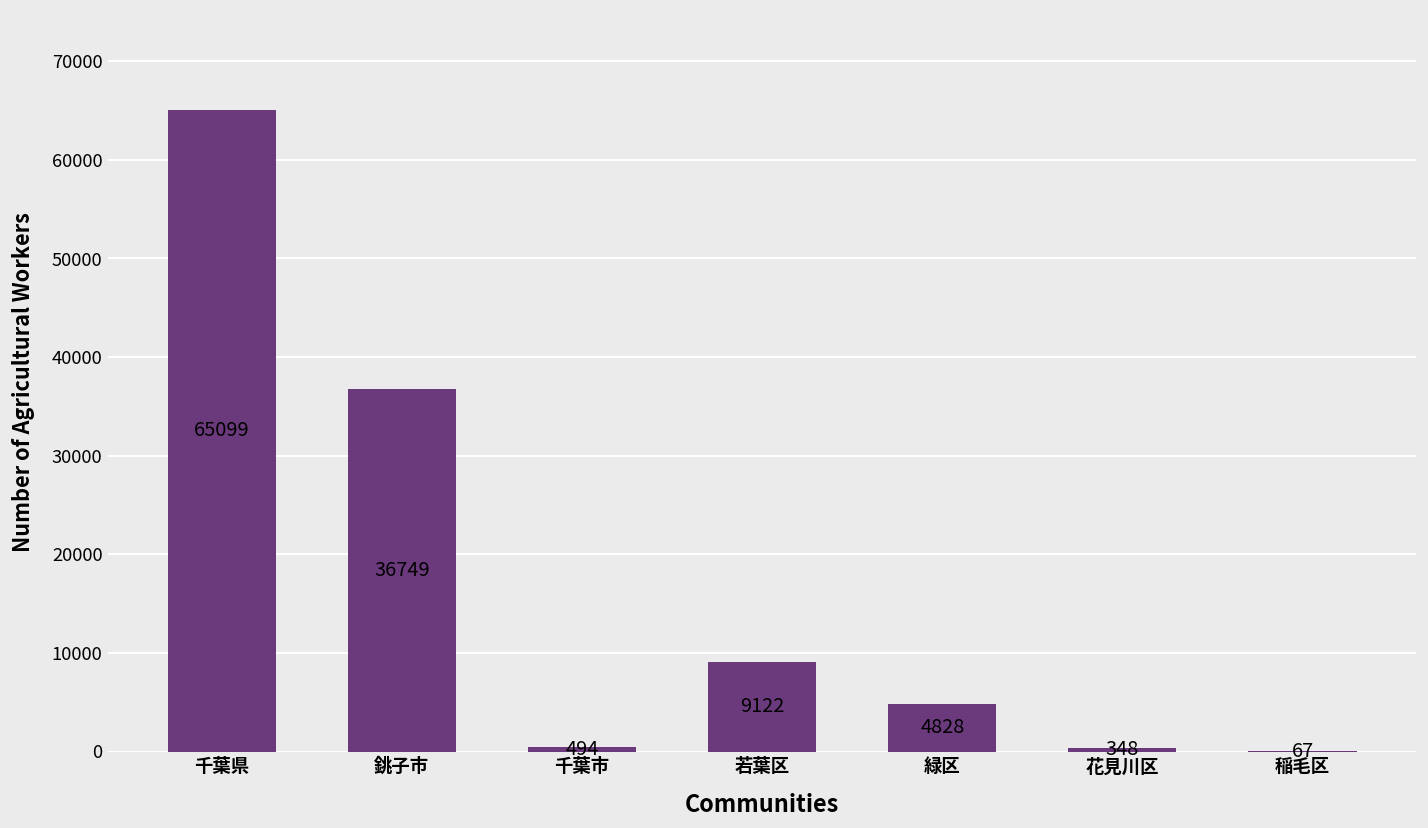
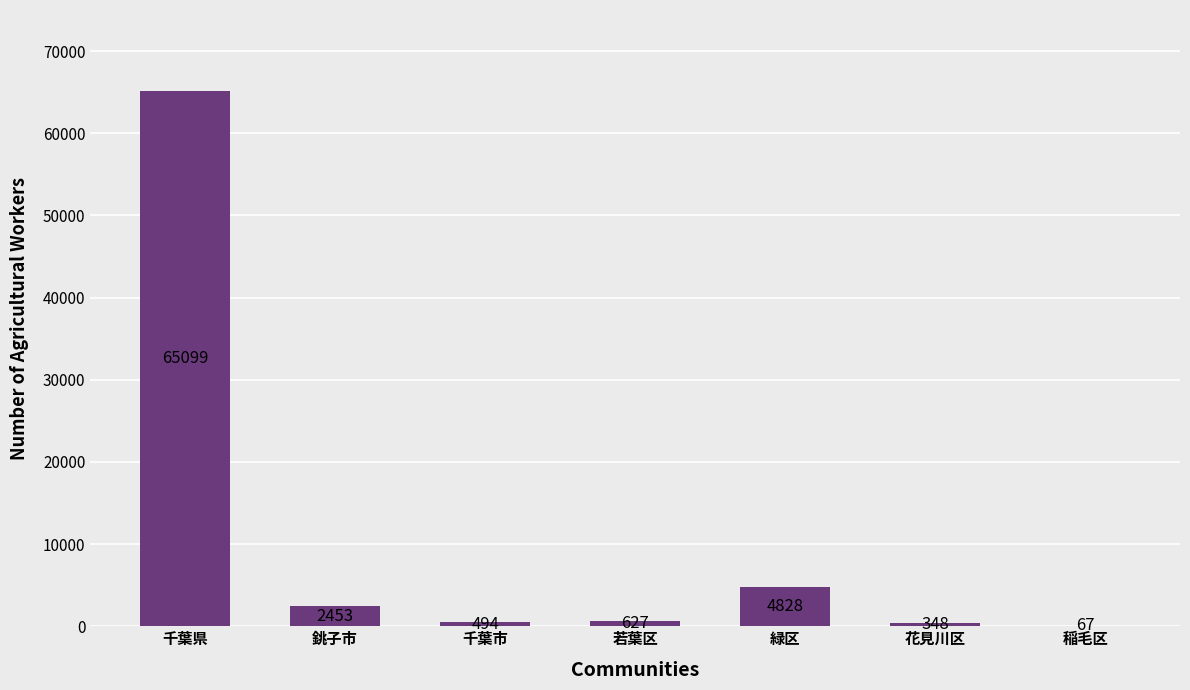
  {
    "千葉県": 65099,
-   "銚子市": 36749,
+   "銚子市": 2453,
    "千葉市": 494,
-   "若葉区": 9122,
+   "若葉区": 627,
    "緑区": 4828,
    "花見川区": 348,
    "稲毛区": 67
  }
